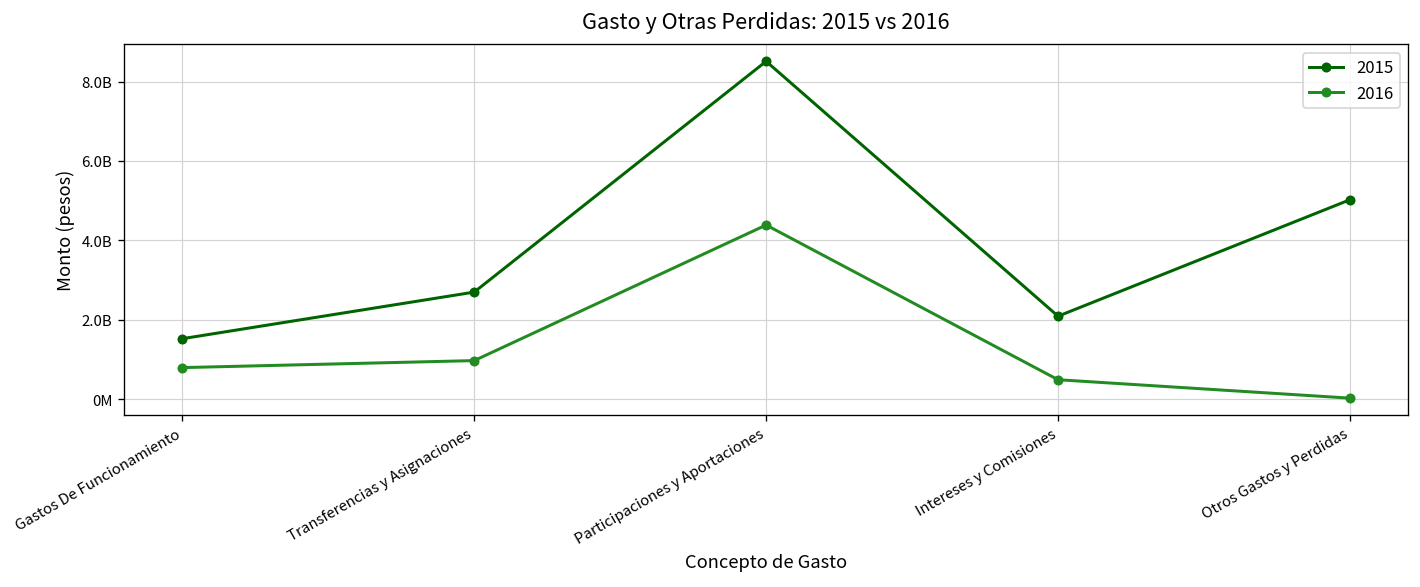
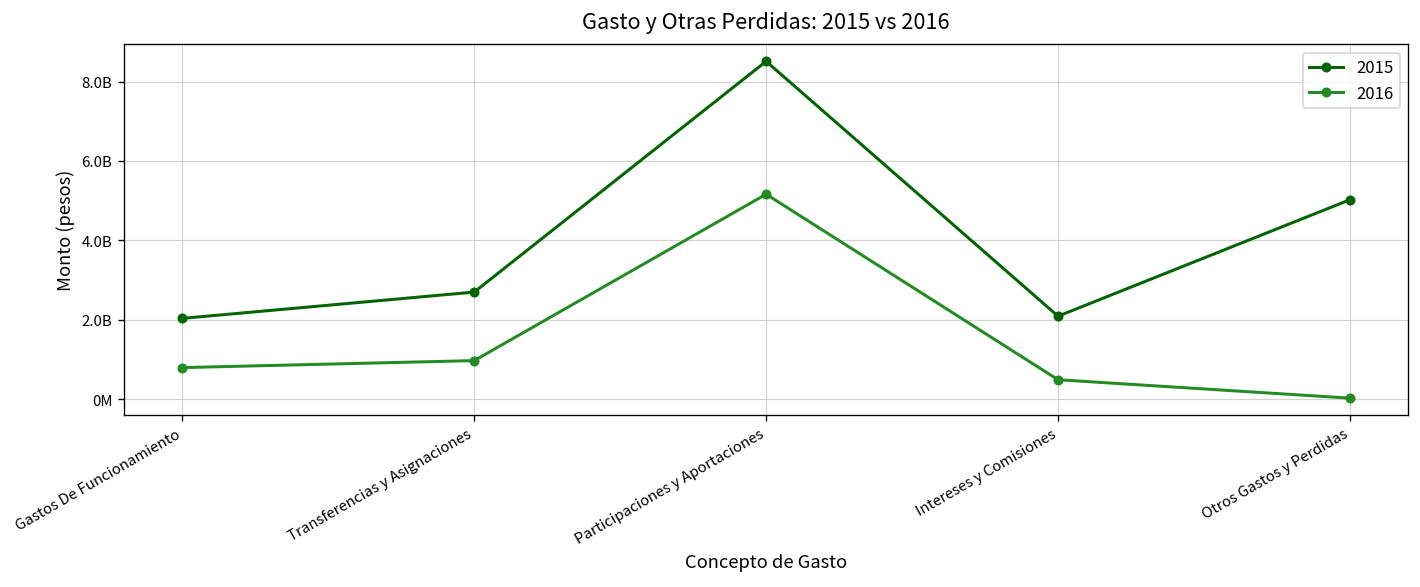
  {
    "2015": {
-     "Gastos De Funcionamiento": 1500000000,
+     "Gastos De Funcionamiento": 2000000000,
      "Transferencias y Asignaciones": 2700000000,
      "Participaciones y Aportaciones": 8500000000,
      "Intereses y Comisiones": 2100000000,
      "Otros Gastos y Perdidas": 5000000000
    },
    "2016": {
      "Gastos De Funcionamiento": 800000000,
      "Transferencias y Asignaciones": 1000000000,
-     "Participaciones y Aportaciones": 4400000000,
+     "Participaciones y Aportaciones": 5200000000,
      "Intereses y Comisiones": 500000000,
      "Otros Gastos y Perdidas": 0
    }
  }
